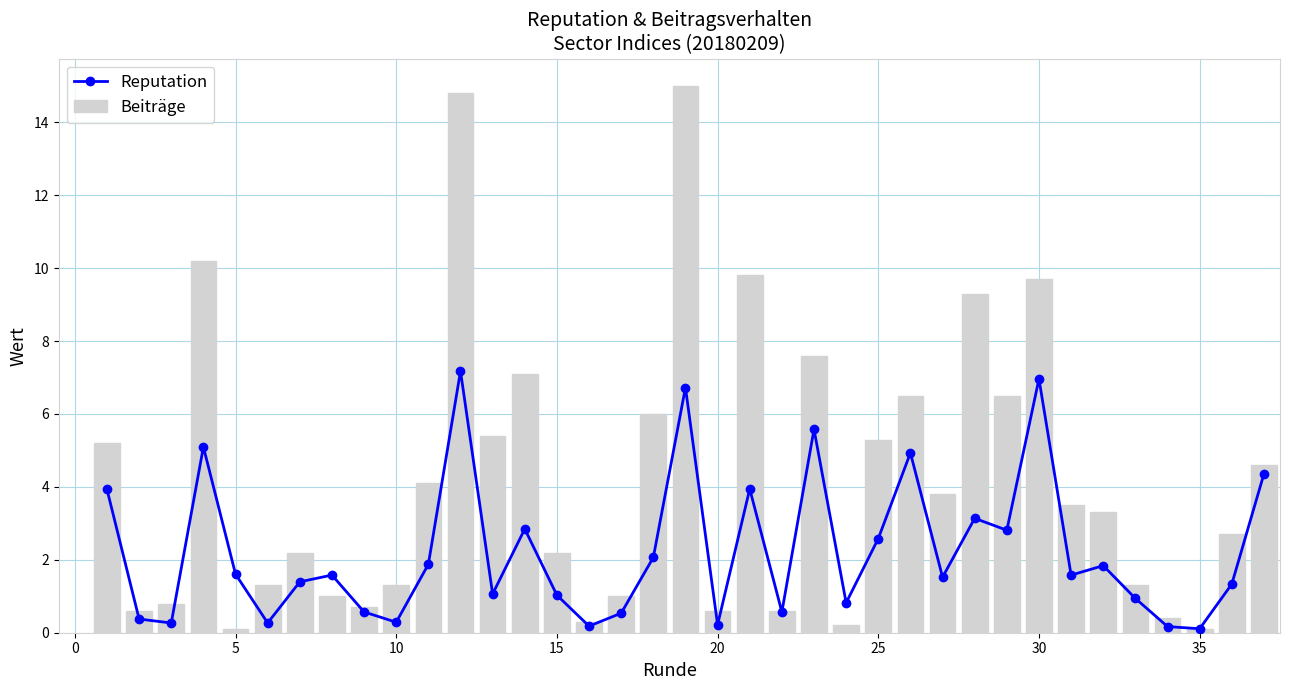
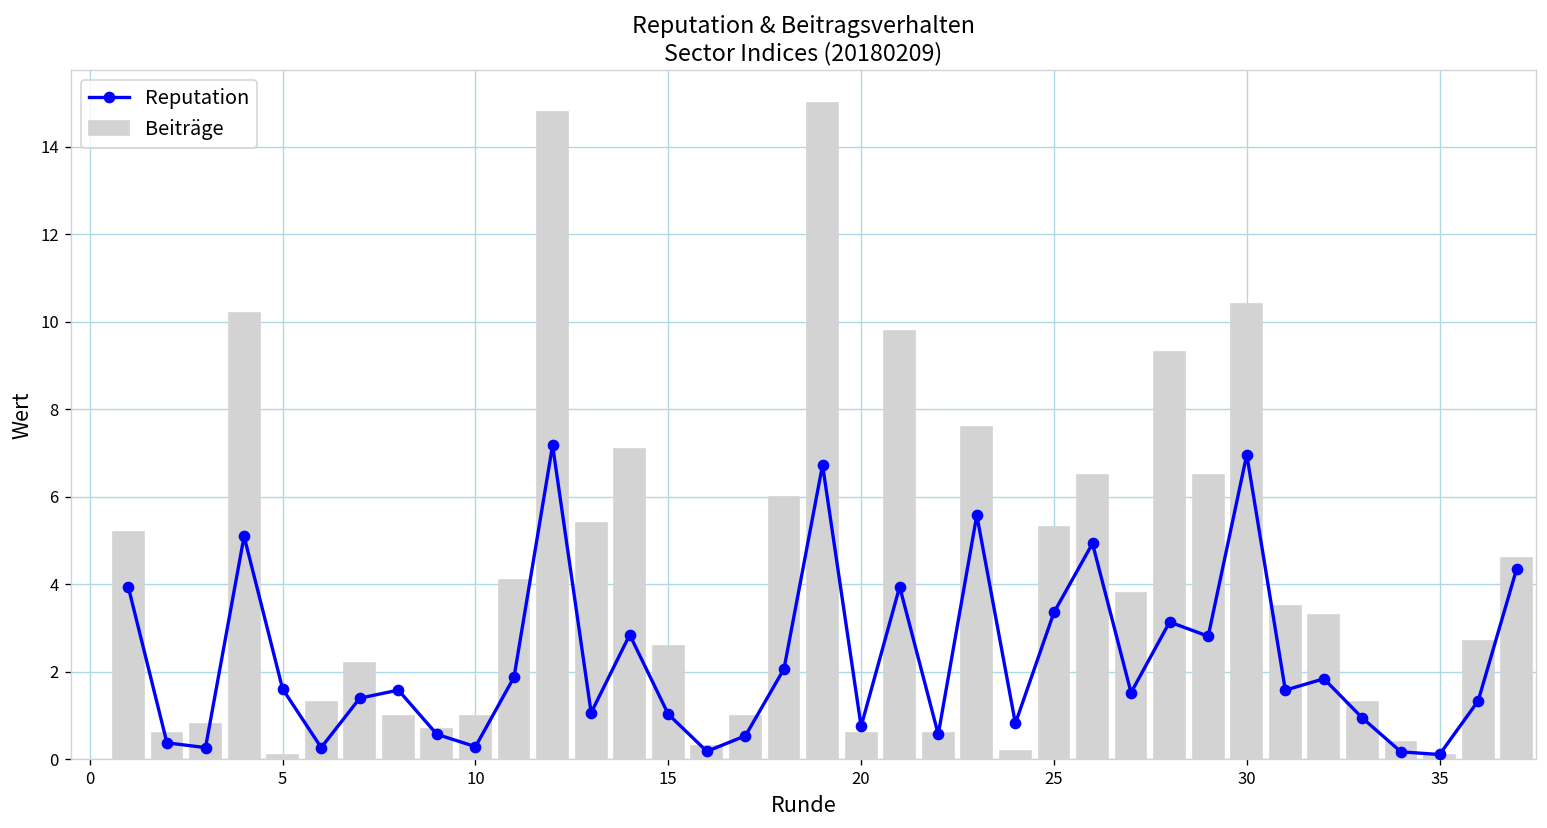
  {
    "Reputation": {
      "5": 1.6,
      "10": 0.3,
      "15": 1.0,
-     "20": 0.2,
-     "25": 2.6,
+     "20": 0.8,
+     "25": 3.4,
      "30": 7.0,
      "35": 0.1
    },
    "Beiträge": {
      "5": 0.1,
-     "10": 1.3,
-     "15": 2.2,
+     "10": 1.0,
+     "15": 2.6,
      "20": 0.6,
      "25": 5.3,
-     "30": 9.7,
+     "30": 10.4,
      "35": 0.1
    }
  }
